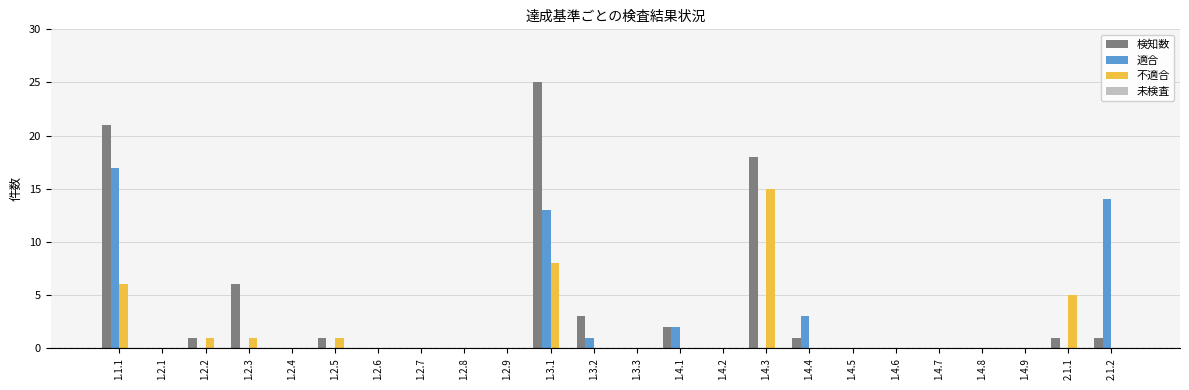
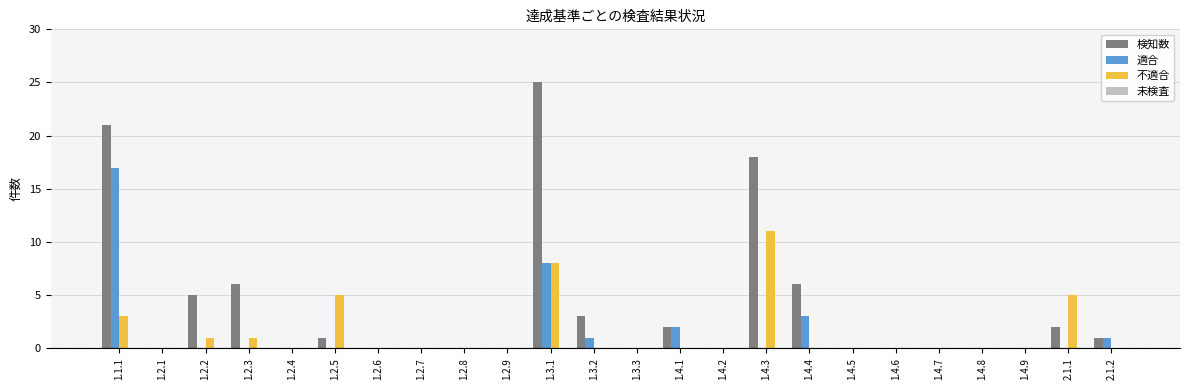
  {
    "検知数": {
      "1.1.1": 21,
      "1.2.1": 0,
-     "1.2.2": 1,
+     "1.2.2": 5,
      "1.2.3": 6,
      "1.2.4": 0,
      "1.2.5": 1,
      "1.2.6": 0,
      "1.2.7": 0,
      "1.2.8": 0,
      "1.2.9": 0,
      "1.3.1": 25,
      "1.3.2": 3,
      "1.3.3": 0,
      "1.4.1": 2,
      "1.4.2": 0,
      "1.4.3": 18,
-     "1.4.4": 1,
+     "1.4.4": 6,
      "1.4.5": 0,
      "1.4.6": 0,
      "1.4.7": 0,
      "1.4.8": 0,
      "1.4.9": 0,
-     "2.1.1": 1,
+     "2.1.1": 2,
      "2.1.2": 1
    },
    "適合": {
      "1.1.1": 17,
      "1.2.1": 0,
      "1.2.2": 0,
      "1.2.3": 0,
      "1.2.4": 0,
      "1.2.5": 0,
      "1.2.6": 0,
      "1.2.7": 0,
      "1.2.8": 0,
      "1.2.9": 0,
-     "1.3.1": 13,
+     "1.3.1": 8,
      "1.3.2": 1,
      "1.3.3": 0,
      "1.4.1": 2,
      "1.4.2": 0,
      "1.4.3": 0,
      "1.4.4": 3,
      "1.4.5": 0,
      "1.4.6": 0,
      "1.4.7": 0,
      "1.4.8": 0,
      "1.4.9": 0,
      "2.1.1": 0,
-     "2.1.2": 14
+     "2.1.2": 1
    },
    "不適合": {
-     "1.1.1": 6,
+     "1.1.1": 3,
      "1.2.1": 0,
      "1.2.2": 1,
      "1.2.3": 1,
      "1.2.4": 0,
-     "1.2.5": 1,
+     "1.2.5": 5,
      "1.2.6": 0,
      "1.2.7": 0,
      "1.2.8": 0,
      "1.2.9": 0,
      "1.3.1": 8,
      "1.3.2": 0,
      "1.3.3": 0,
      "1.4.1": 0,
      "1.4.2": 0,
-     "1.4.3": 15,
+     "1.4.3": 11,
      "1.4.4": 0,
      "1.4.5": 0,
      "1.4.6": 0,
      "1.4.7": 0,
      "1.4.8": 0,
      "1.4.9": 0,
      "2.1.1": 5,
      "2.1.2": 0
    },
    "未検査": {
      "1.1.1": 0,
      "1.2.1": 0,
      "1.2.2": 0,
      "1.2.3": 0,
      "1.2.4": 0,
      "1.2.5": 0,
      "1.2.6": 0,
      "1.2.7": 0,
      "1.2.8": 0,
      "1.2.9": 0,
      "1.3.1": 0,
      "1.3.2": 0,
      "1.3.3": 0,
      "1.4.1": 0,
      "1.4.2": 0,
      "1.4.3": 0,
      "1.4.4": 0,
      "1.4.5": 0,
      "1.4.6": 0,
      "1.4.7": 0,
      "1.4.8": 0,
      "1.4.9": 0,
      "2.1.1": 0,
      "2.1.2": 0
    }
  }
